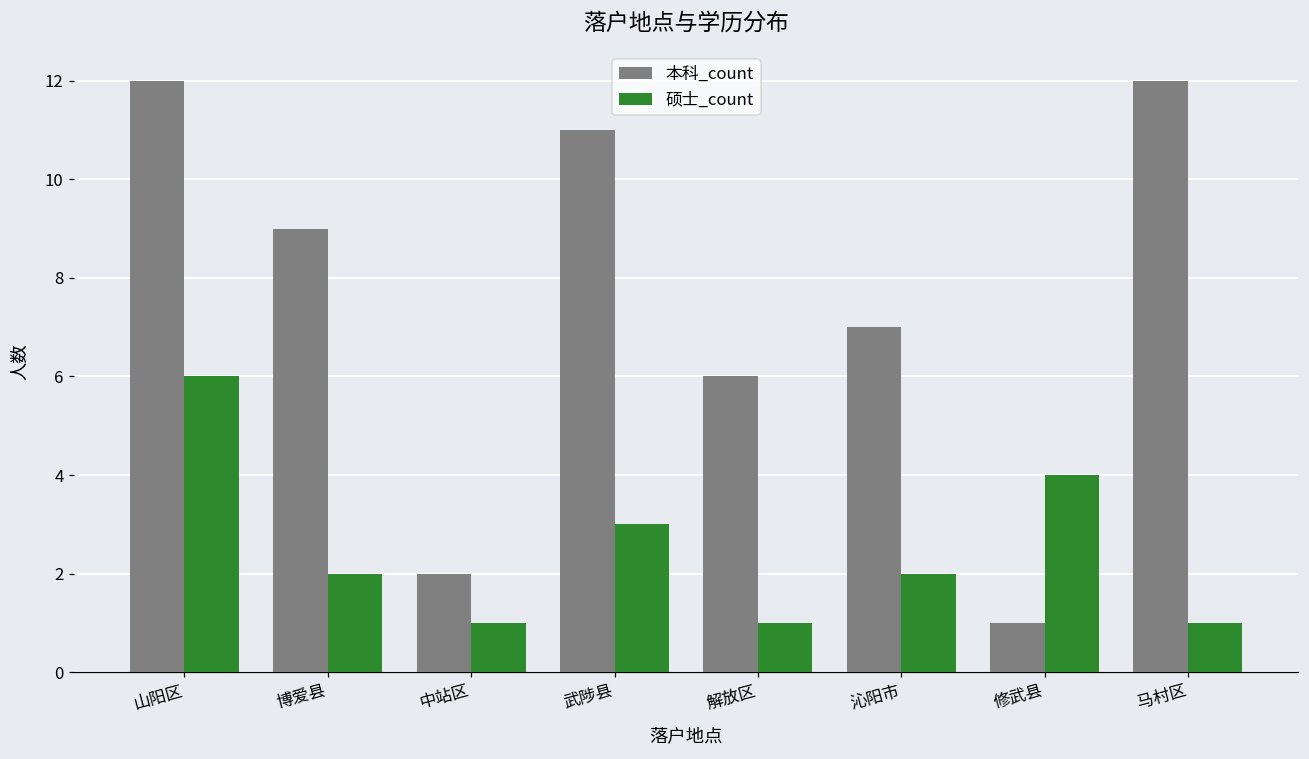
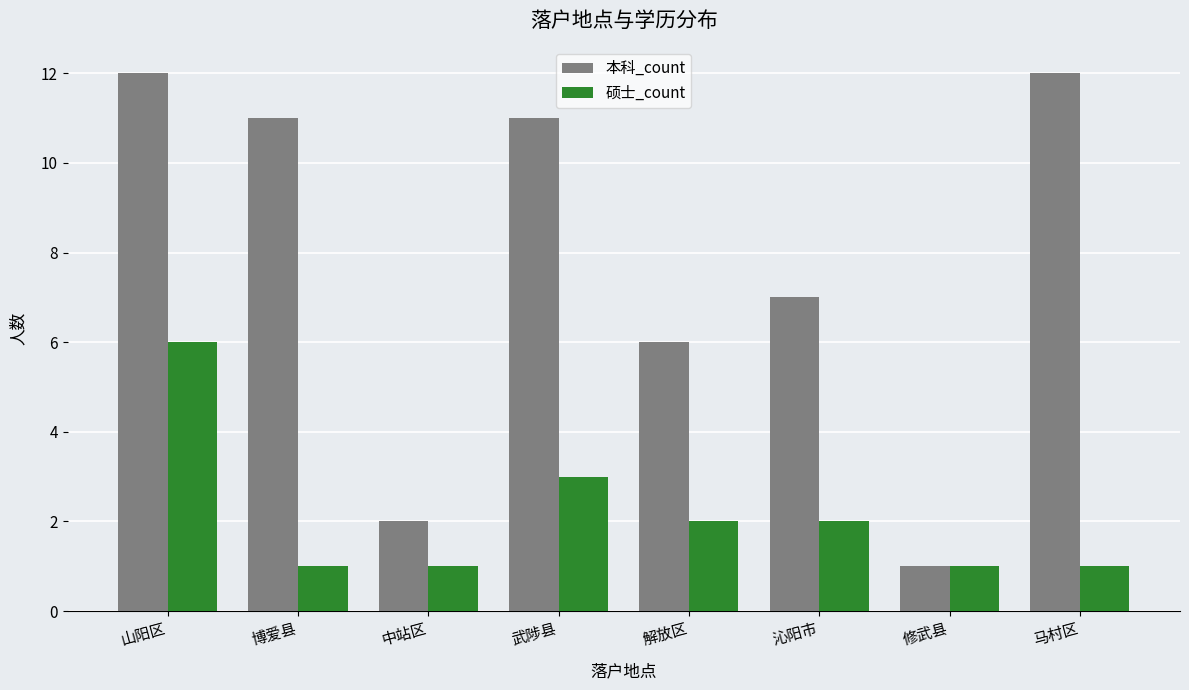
  {
    "本科_count": {
      "山阳区": 12,
-     "博爱县": 9,
+     "博爱县": 11,
      "中站区": 2,
      "武陟县": 11,
      "解放区": 6,
      "沁阳市": 7,
      "修武县": 1,
      "马村区": 12
    },
    "硕士_count": {
      "山阳区": 6,
-     "博爱县": 2,
+     "博爱县": 1,
      "中站区": 1,
      "武陟县": 3,
-     "解放区": 1,
+     "解放区": 2,
      "沁阳市": 2,
-     "修武县": 4,
+     "修武县": 1,
      "马村区": 1
    }
  }
